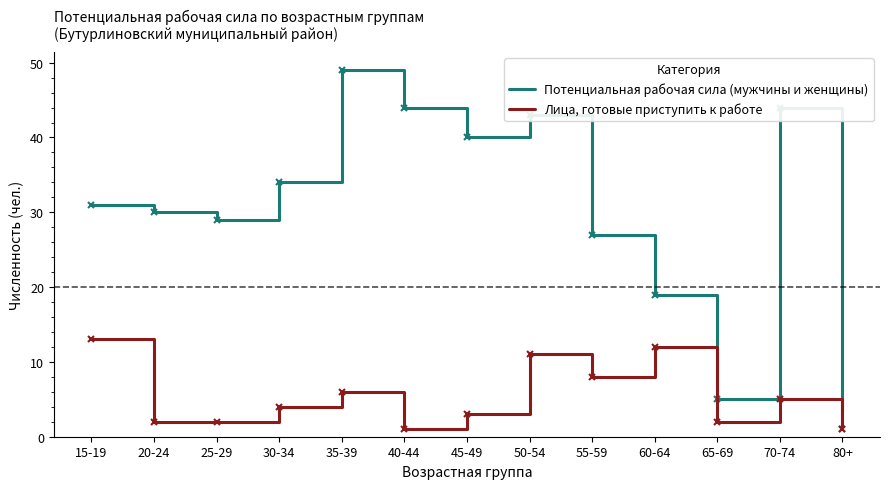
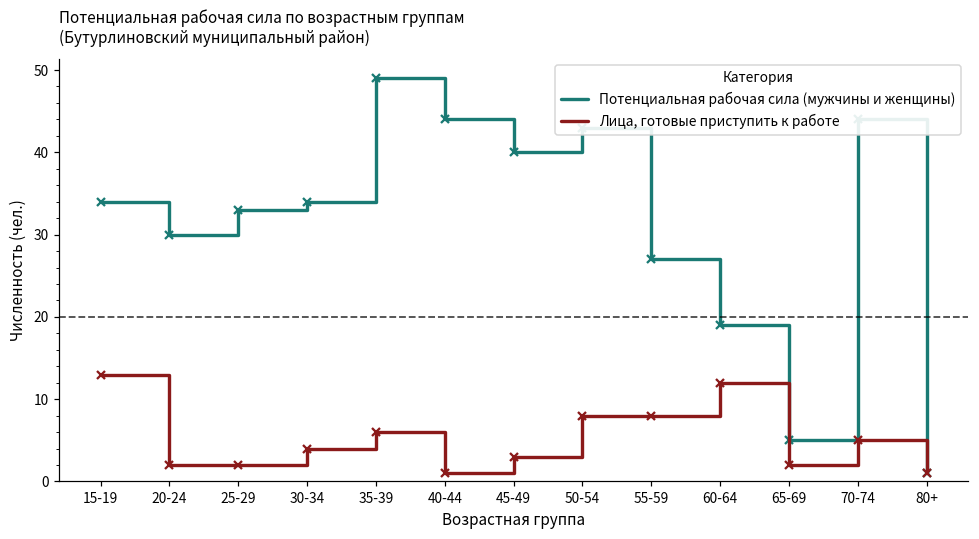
  {
    "Потенциальная рабочая сила (мужчины и женщины)": {
-     "15-19": 31,
+     "15-19": 34,
      "20-24": 30,
-     "25-29": 29,
+     "25-29": 33,
      "30-34": 34,
      "35-39": 49,
      "40-44": 44,
      "45-49": 40,
      "55-59": 27,
      "60-64": 19,
      "65-69": 5
    },
    "Лица, готовые приступить к работе": {
      "15-19": 13,
      "20-24": 2,
      "25-29": 2,
      "30-34": 4,
      "35-39": 6,
      "40-44": 1,
      "45-49": 3,
-     "50-54": 11,
+     "50-54": 8,
      "55-59": 8,
      "60-64": 12,
      "65-69": 2,
      "70-74": 5
    }
  }
